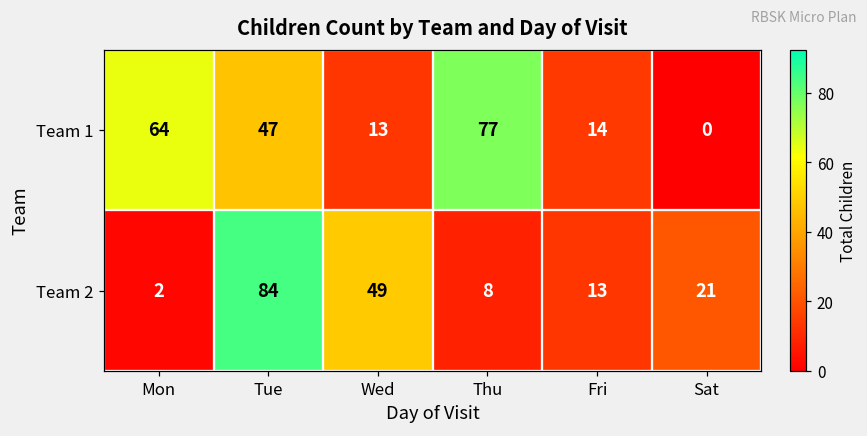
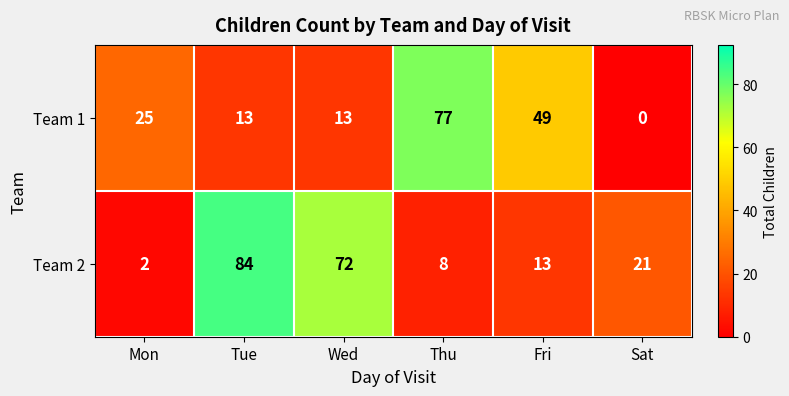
  {
    "Team 1": {
-     "Mon": 64,
-     "Tue": 47,
+     "Mon": 25,
+     "Tue": 13,
      "Wed": 13,
      "Thu": 77,
-     "Fri": 14,
+     "Fri": 49,
      "Sat": 0
    },
    "Team 2": {
      "Mon": 2,
      "Tue": 84,
-     "Wed": 49,
+     "Wed": 72,
      "Thu": 8,
      "Fri": 13,
      "Sat": 21
    }
  }
